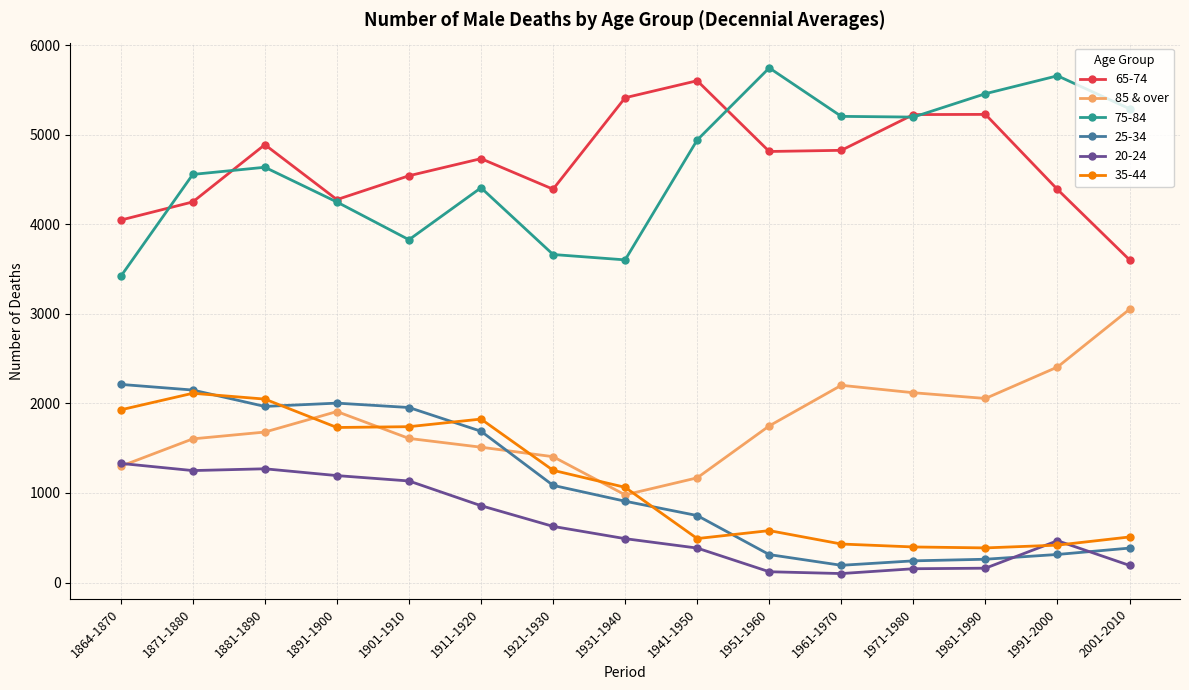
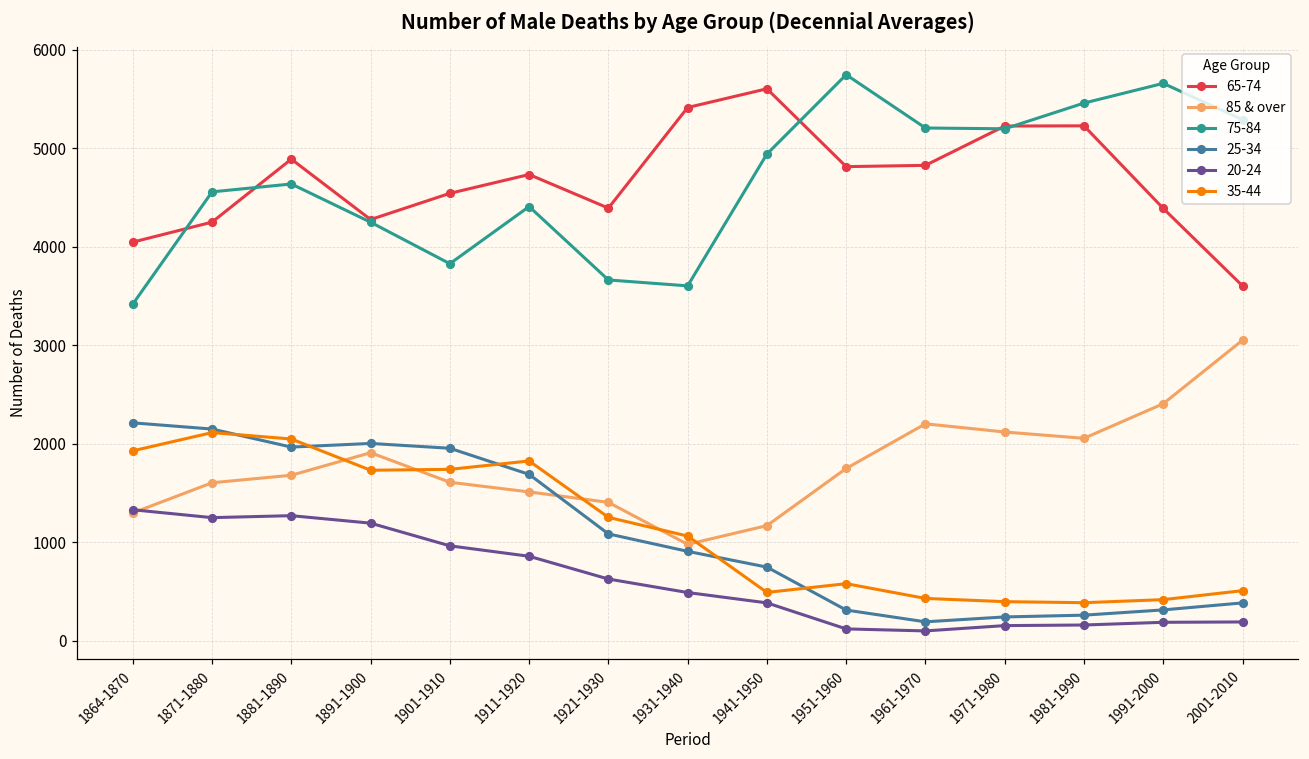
  {
    "65-74": {
      "1864-1870": 4000,
      "1871-1880": 4200,
      "1881-1890": 4900,
      "1901-1910": 4500,
      "1911-1920": 4700,
      "1921-1930": 4400,
      "1931-1940": 5400,
      "1941-1950": 5600,
      "1951-1960": 4800,
      "1961-1970": 4800,
      "1981-1990": 5200,
      "1991-2000": 4400,
      "2001-2010": 3600
    },
    "85 & over": {
      "1864-1870": 1300,
      "1871-1880": 1600,
      "1881-1890": 1700,
      "1891-1900": 1900,
      "1901-1910": 1600,
      "1911-1920": 1500,
      "1921-1930": 1400,
      "1931-1940": 1000,
      "1941-1950": 1200,
      "1951-1960": 1700,
      "1961-1970": 2200,
      "1971-1980": 2100,
      "1981-1990": 2100,
      "1991-2000": 2400,
      "2001-2010": 3100
    },
    "20-24": {
      "1864-1870": 1300,
      "1871-1880": 1300,
      "1881-1890": 1300,
      "1891-1900": 1200,
-     "1901-1910": 1100,
+     "1901-1910": 1000,
      "1911-1920": 900,
      "1921-1930": 600,
      "1931-1940": 500,
      "1941-1950": 400,
      "1951-1960": 100,
      "1961-1970": 100,
      "1971-1980": 200,
      "1981-1990": 200,
-     "1991-2000": 500,
+     "1991-2000": 200,
      "2001-2010": 200
    },
    "35-44": {
      "1864-1870": 1900,
      "1871-1880": 2100,
      "1881-1890": 2000,
      "1891-1900": 1700,
      "1901-1910": 1700,
      "1911-1920": 1800,
      "1921-1930": 1300,
      "1931-1940": 1100,
      "1941-1950": 500,
      "1951-1960": 600,
      "1961-1970": 400,
      "1971-1980": 400,
      "1981-1990": 400,
      "1991-2000": 400,
      "2001-2010": 500
    }
  }
